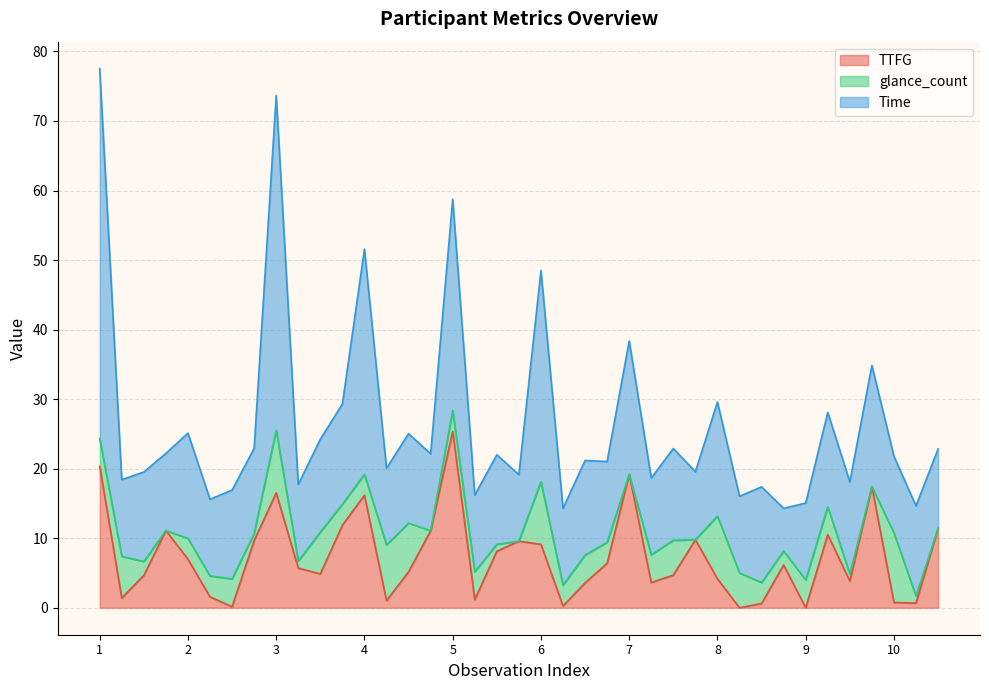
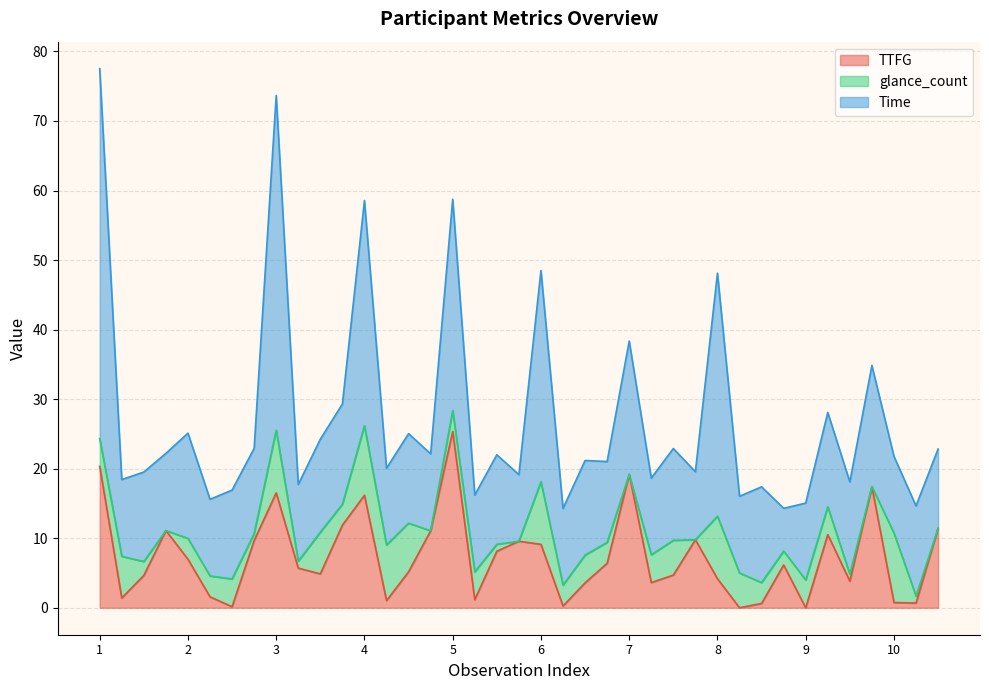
  {
    "TTFG": {
      "4": 16,
      "8": 4
    },
    "glance_count": {
-     "4": 3,
+     "4": 10,
      "8": 9
    },
    "Time": {
      "4": 32,
-     "8": 16
+     "8": 35
    }
  }
